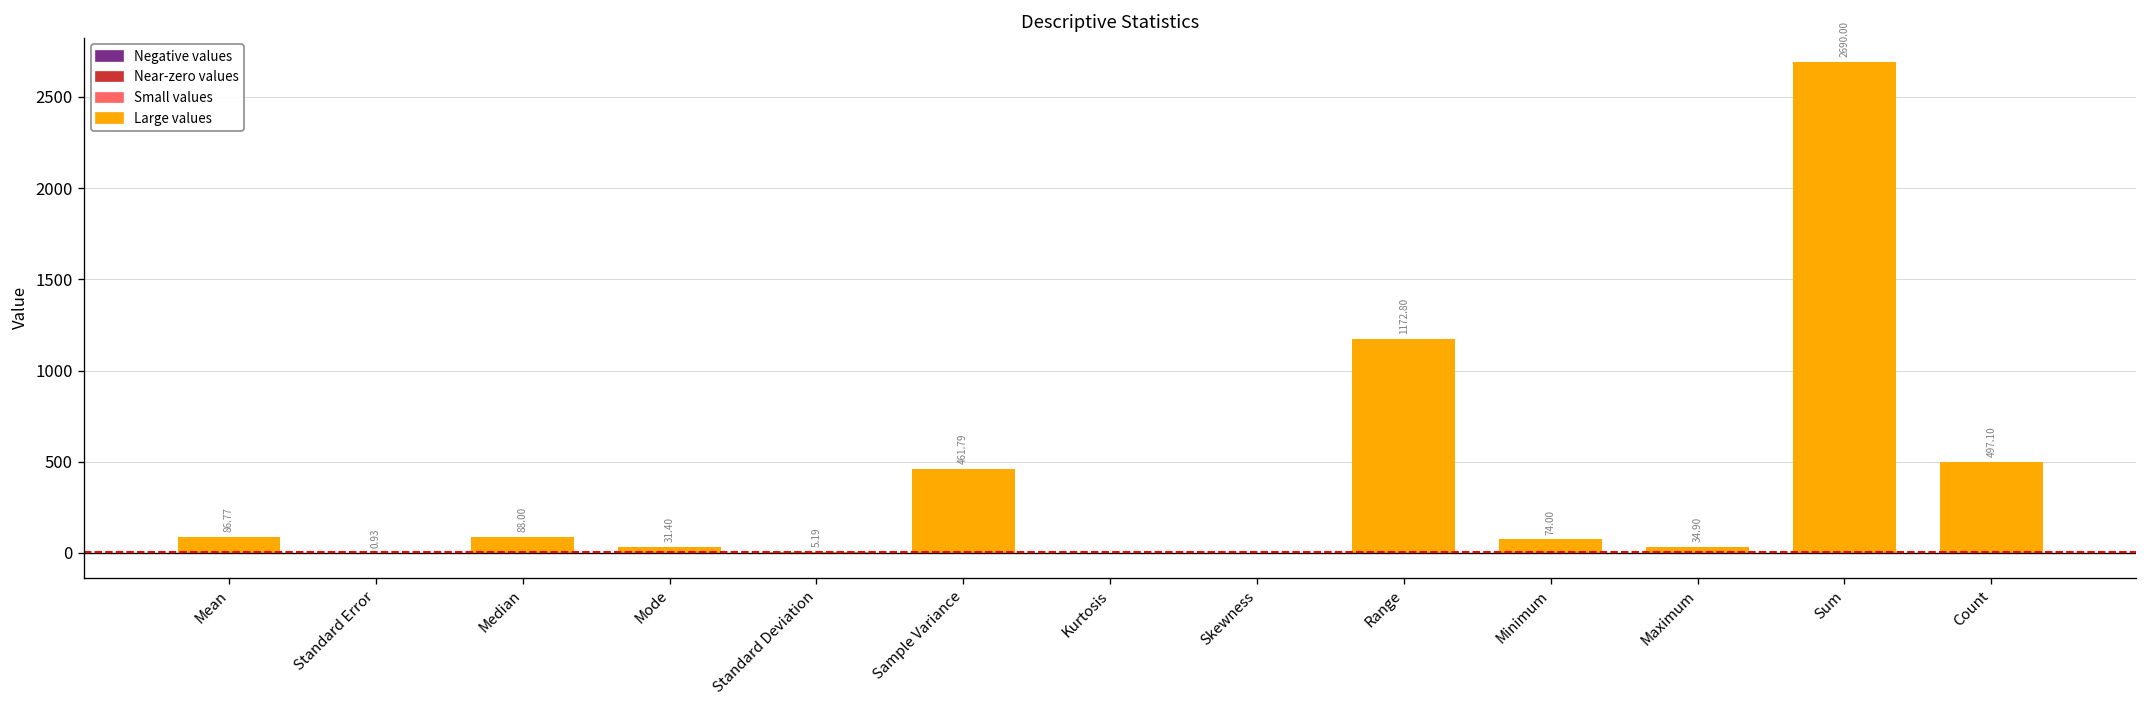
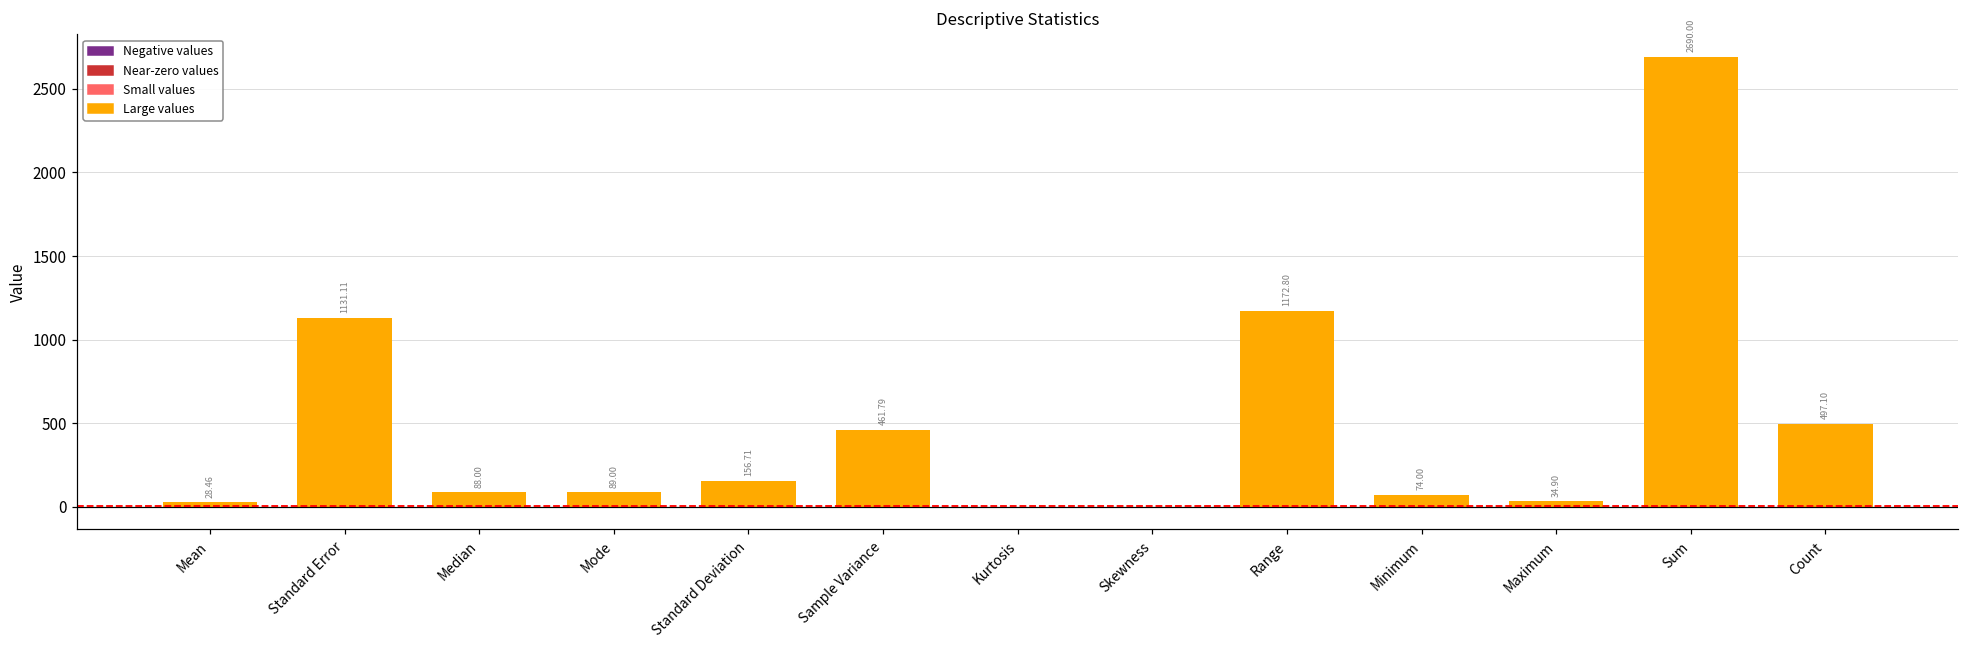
  {
-   "Mean": 86.77,
-   "Standard Error": 0.93,
+   "Mean": 28.46,
+   "Standard Error": 1131.11,
    "Median": 88.00,
-   "Mode": 31.40,
-   "Standard Deviation": 5.19,
+   "Mode": 89.00,
+   "Standard Deviation": 156.71,
    "Sample Variance": 461.79,
    "Range": 1172.80,
    "Minimum": 74.00,
    "Maximum": 34.90,
    "Sum": 2690.00,
    "Count": 497.10
  }
